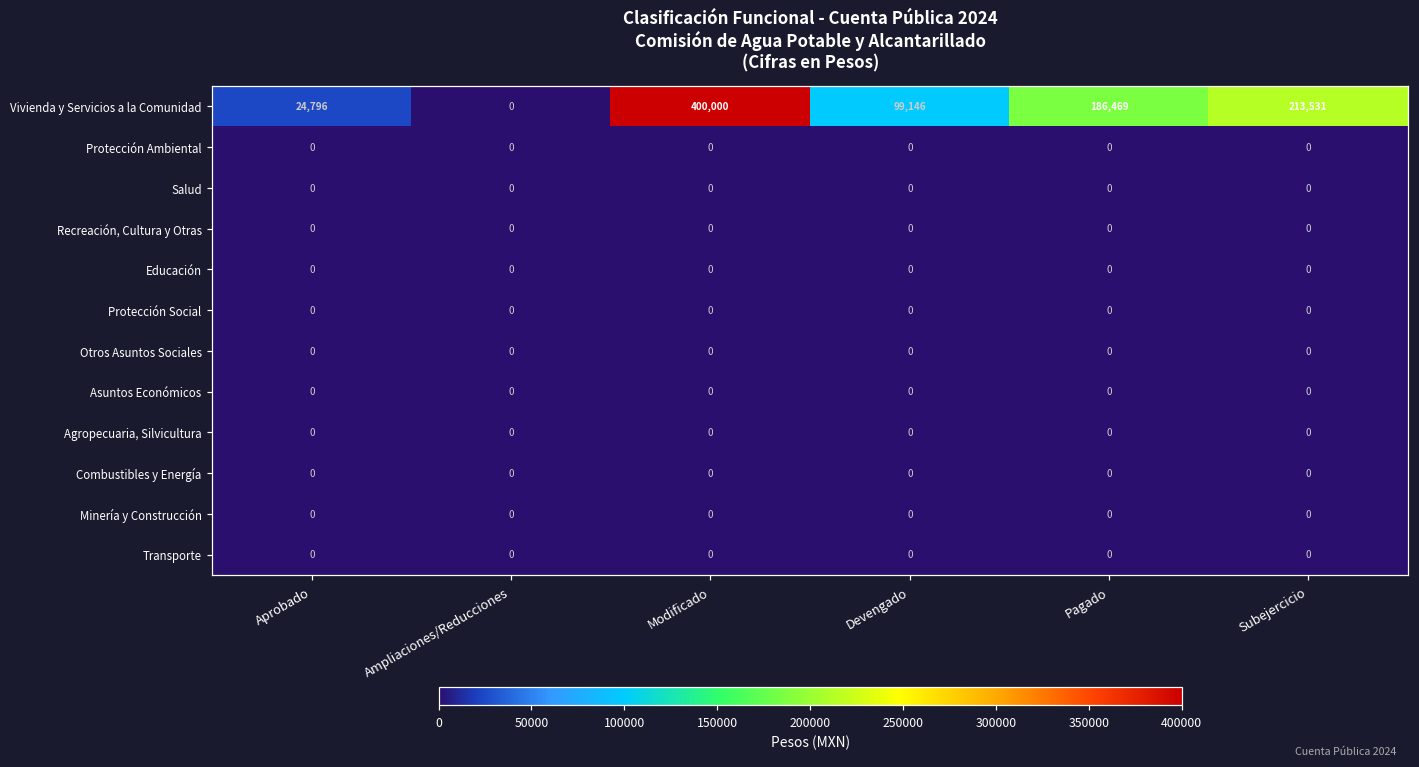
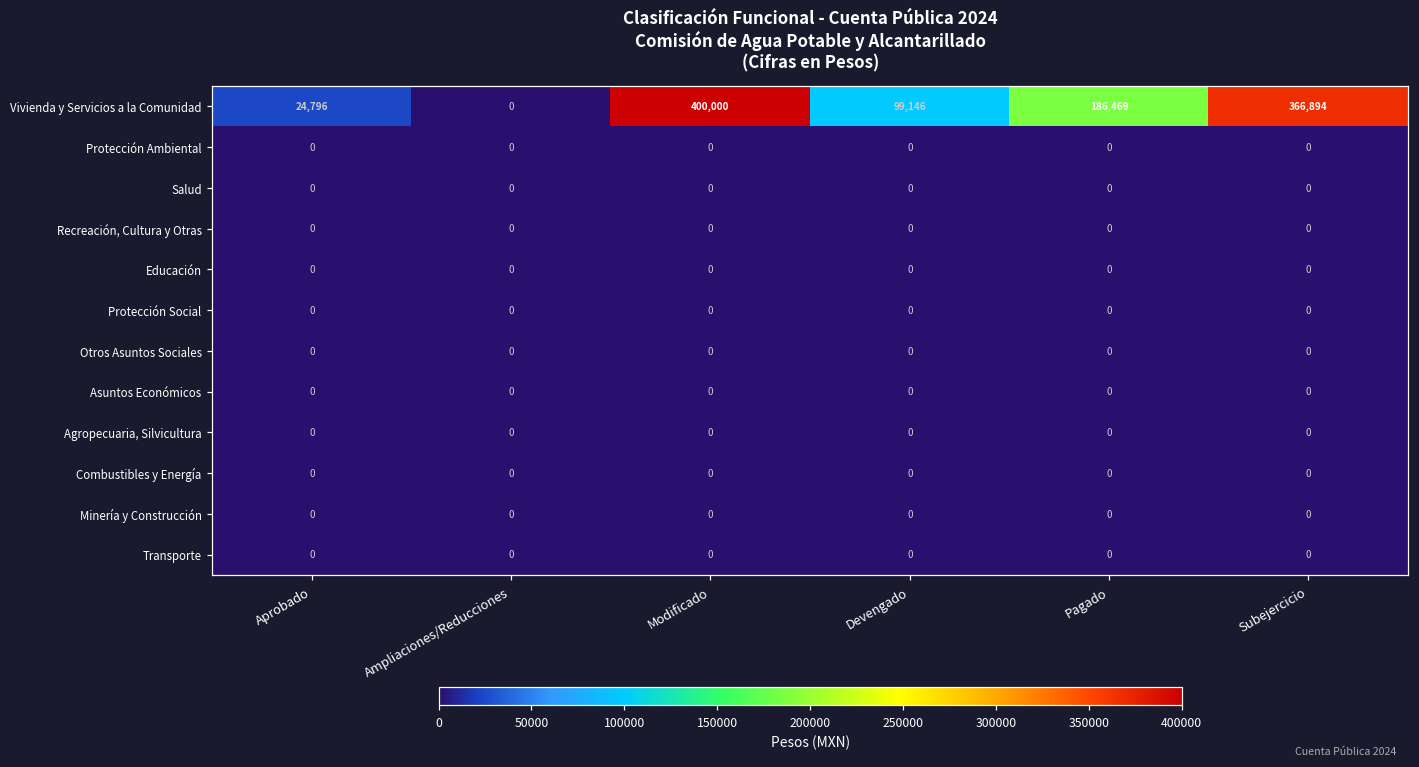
  {
    "Vivienda y Servicios a la Comunidad": {
      "Aprobado": "24,796",
      "Ampliaciones/Reducciones": "0",
      "Modificado": "400,000",
      "Devengado": "99,146",
      "Pagado": "186,469",
-     "Subejercicio": "213,531"
+     "Subejercicio": "366,894"
    },
    "Protección Ambiental": {
      "Aprobado": "0",
      "Ampliaciones/Reducciones": "0",
      "Modificado": "0",
      "Devengado": "0",
      "Pagado": "0",
      "Subejercicio": "0"
    },
    "Salud": {
      "Aprobado": "0",
      "Ampliaciones/Reducciones": "0",
      "Modificado": "0",
      "Devengado": "0",
      "Pagado": "0",
      "Subejercicio": "0"
    },
    "Recreación, Cultura y Otras": {
      "Aprobado": "0",
      "Ampliaciones/Reducciones": "0",
      "Modificado": "0",
      "Devengado": "0",
      "Pagado": "0",
      "Subejercicio": "0"
    },
    "Educación": {
      "Aprobado": "0",
      "Ampliaciones/Reducciones": "0",
      "Modificado": "0",
      "Devengado": "0",
      "Pagado": "0",
      "Subejercicio": "0"
    },
    "Protección Social": {
      "Aprobado": "0",
      "Ampliaciones/Reducciones": "0",
      "Modificado": "0",
      "Devengado": "0",
      "Pagado": "0",
      "Subejercicio": "0"
    },
    "Otros Asuntos Sociales": {
      "Aprobado": "0",
      "Ampliaciones/Reducciones": "0",
      "Modificado": "0",
      "Devengado": "0",
      "Pagado": "0",
      "Subejercicio": "0"
    },
    "Asuntos Económicos": {
      "Aprobado": "0",
      "Ampliaciones/Reducciones": "0",
      "Modificado": "0",
      "Devengado": "0",
      "Pagado": "0",
      "Subejercicio": "0"
    },
    "Agropecuaria, Silvicultura": {
      "Aprobado": "0",
      "Ampliaciones/Reducciones": "0",
      "Modificado": "0",
      "Devengado": "0",
      "Pagado": "0",
      "Subejercicio": "0"
    },
    "Combustibles y Energía": {
      "Aprobado": "0",
      "Ampliaciones/Reducciones": "0",
      "Modificado": "0",
      "Devengado": "0",
      "Pagado": "0",
      "Subejercicio": "0"
    },
    "Minería y Construcción": {
      "Aprobado": "0",
      "Ampliaciones/Reducciones": "0",
      "Modificado": "0",
      "Devengado": "0",
      "Pagado": "0",
      "Subejercicio": "0"
    },
    "Transporte": {
      "Aprobado": "0",
      "Ampliaciones/Reducciones": "0",
      "Modificado": "0",
      "Devengado": "0",
      "Pagado": "0",
      "Subejercicio": "0"
    }
  }
